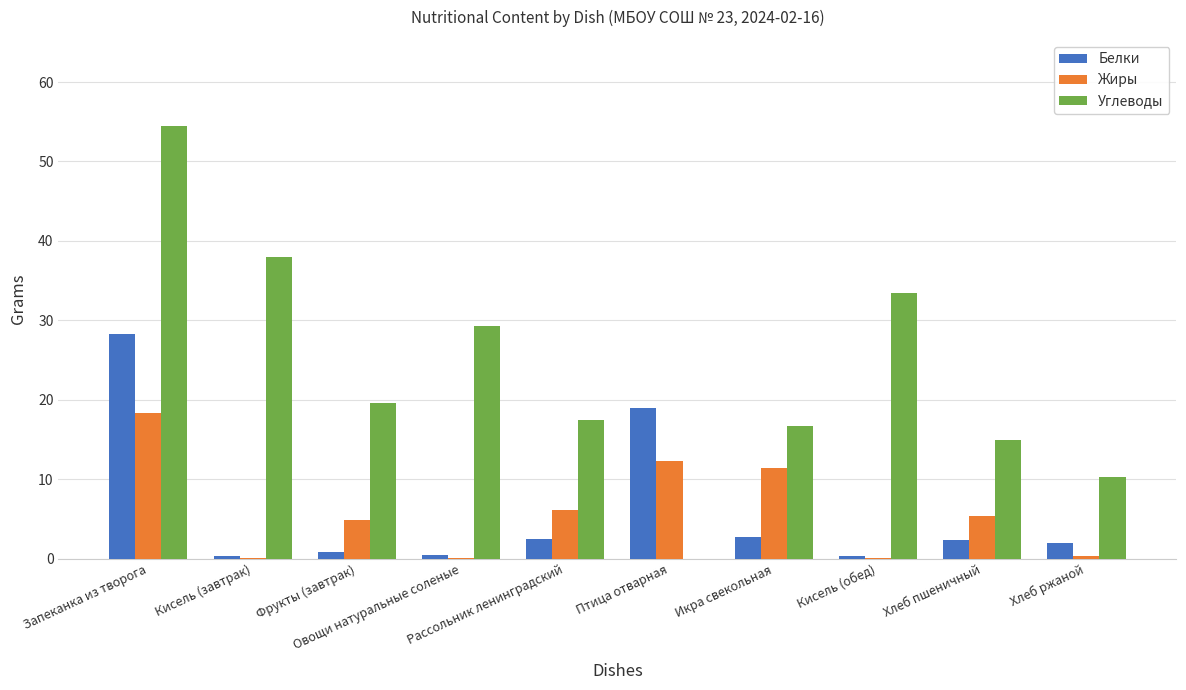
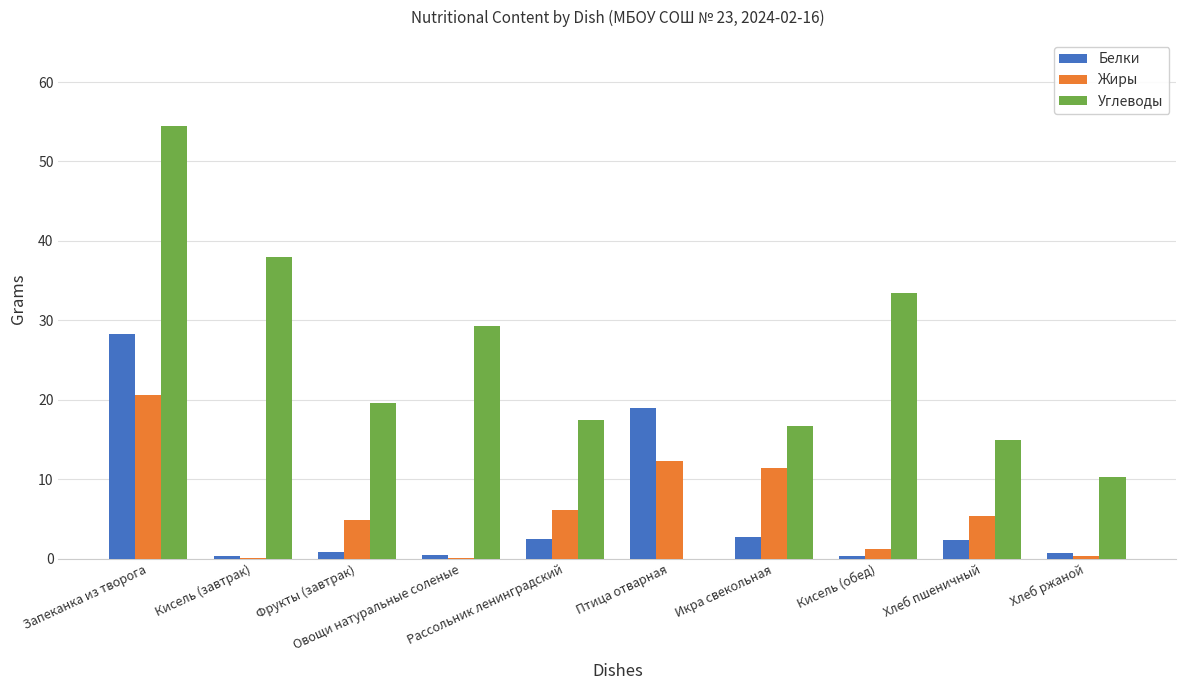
  {
    "Белки": {
      "Запеканка из творога": 28,
      "Фрукты (завтрак)": 1,
      "Овощи натуральные соленые": 0,
      "Рассольник ленинградский": 2,
      "Птица отварная": 19,
      "Икра свекольная": 3,
      "Хлеб пшеничный": 2,
-     "Хлеб ржаной": 2
+     "Хлеб ржаной": 1
    },
    "Жиры": {
-     "Запеканка из творога": 18,
+     "Запеканка из творога": 21,
      "Фрукты (завтрак)": 5,
      "Рассольник ленинградский": 6,
      "Птица отварная": 12,
      "Икра свекольная": 11,
-     "Кисель (обед)": 0,
+     "Кисель (обед)": 1,
      "Хлеб пшеничный": 5,
      "Хлеб ржаной": 0
    },
    "Углеводы": {
      "Запеканка из творога": 54,
      "Кисель (завтрак)": 38,
      "Фрукты (завтрак)": 20,
      "Овощи натуральные соленые": 29,
      "Рассольник ленинградский": 17,
      "Птица отварная": 0,
      "Икра свекольная": 17,
      "Кисель (обед)": 33,
      "Хлеб пшеничный": 15,
      "Хлеб ржаной": 10
    }
  }
